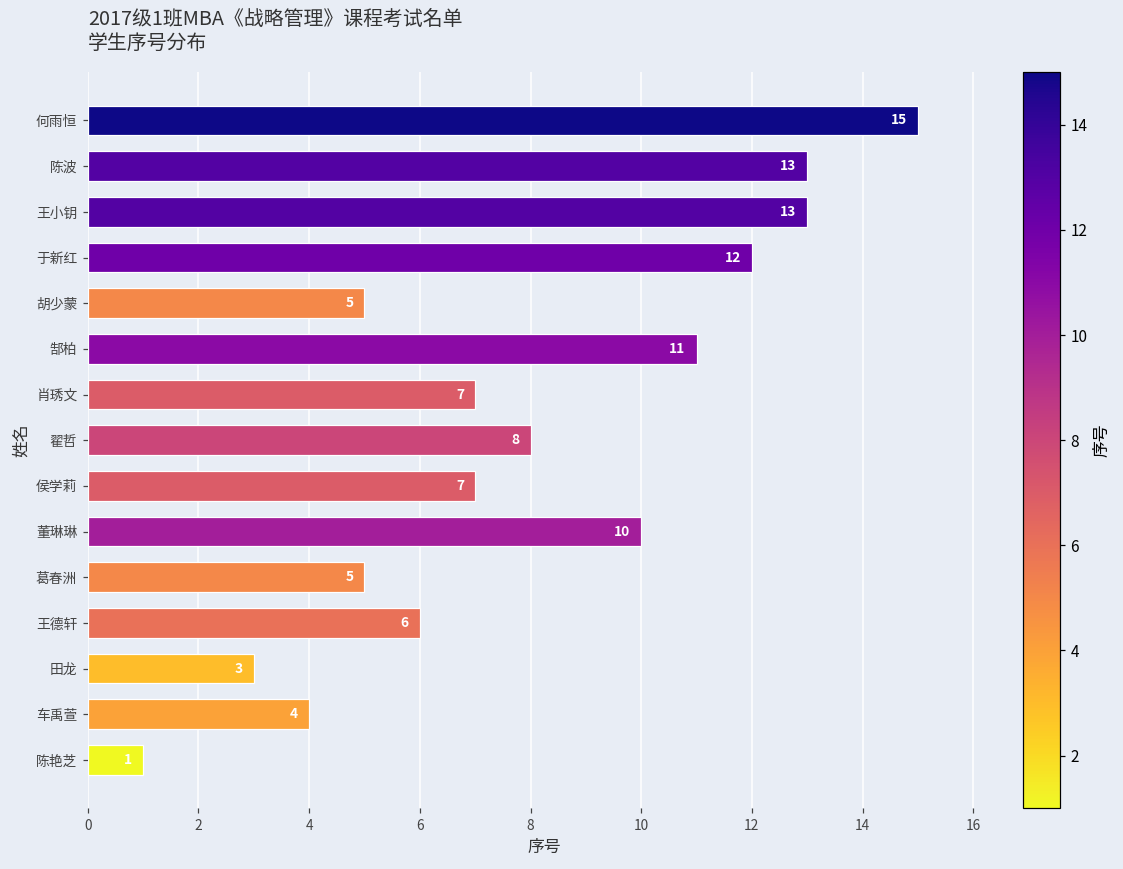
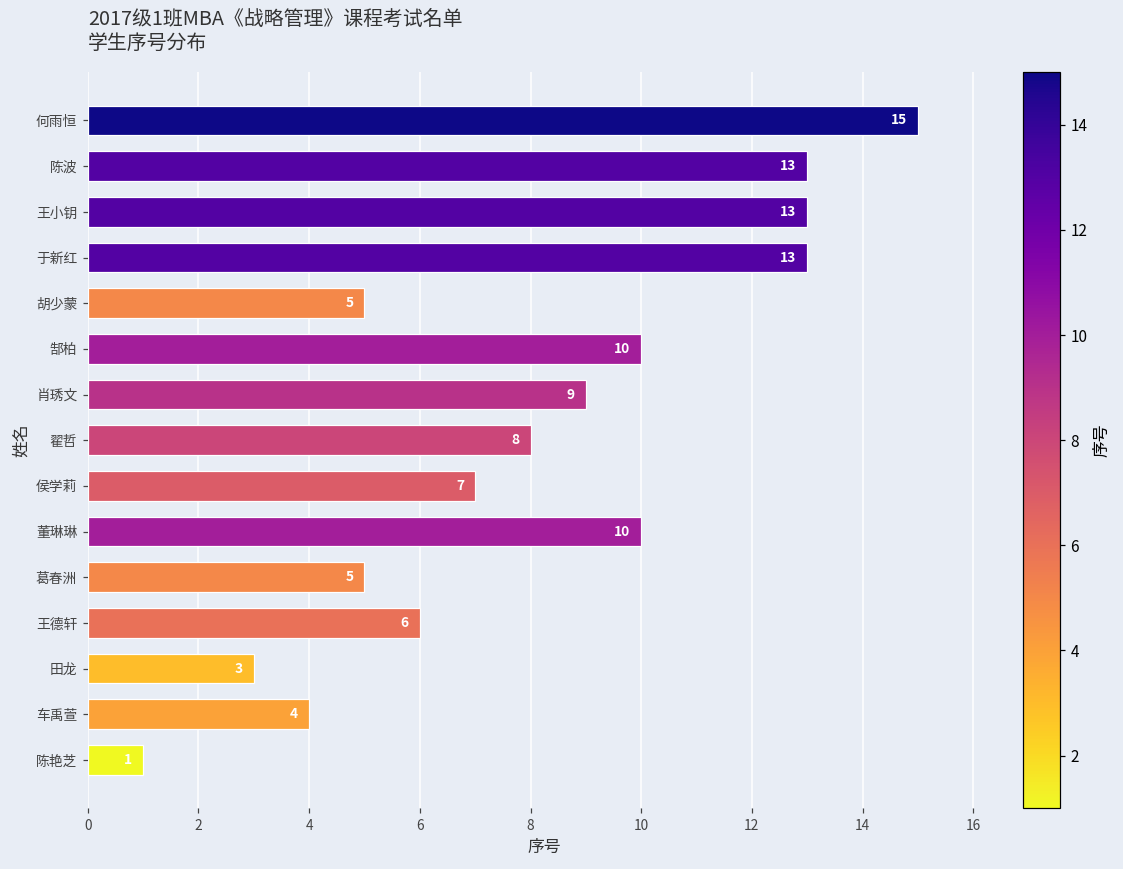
  {
    "何雨恒": 15,
    "陈波": 13,
    "王小钥": 13,
-   "于新红": 12,
+   "于新红": 13,
    "胡少蒙": 5,
-   "郜柏": 11,
-   "肖琇文": 7,
+   "郜柏": 10,
+   "肖琇文": 9,
    "翟哲": 8,
    "侯学莉": 7,
    "董琳琳": 10,
    "葛春洲": 5,
    "王德轩": 6,
    "田龙": 3,
    "车禹萱": 4,
    "陈艳芝": 1
  }
